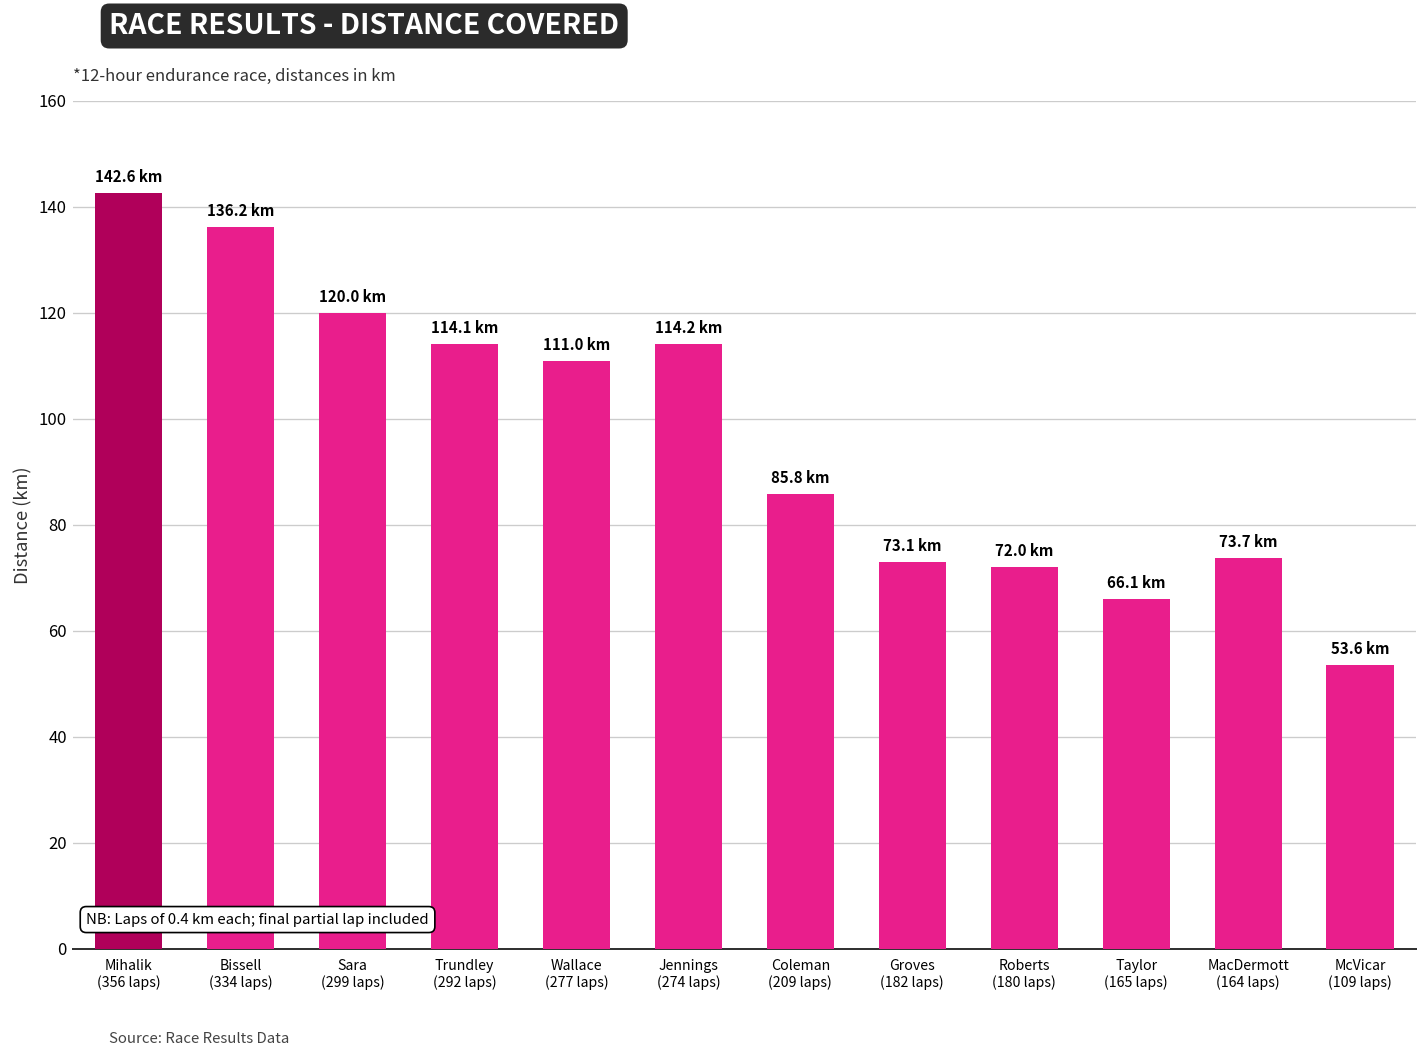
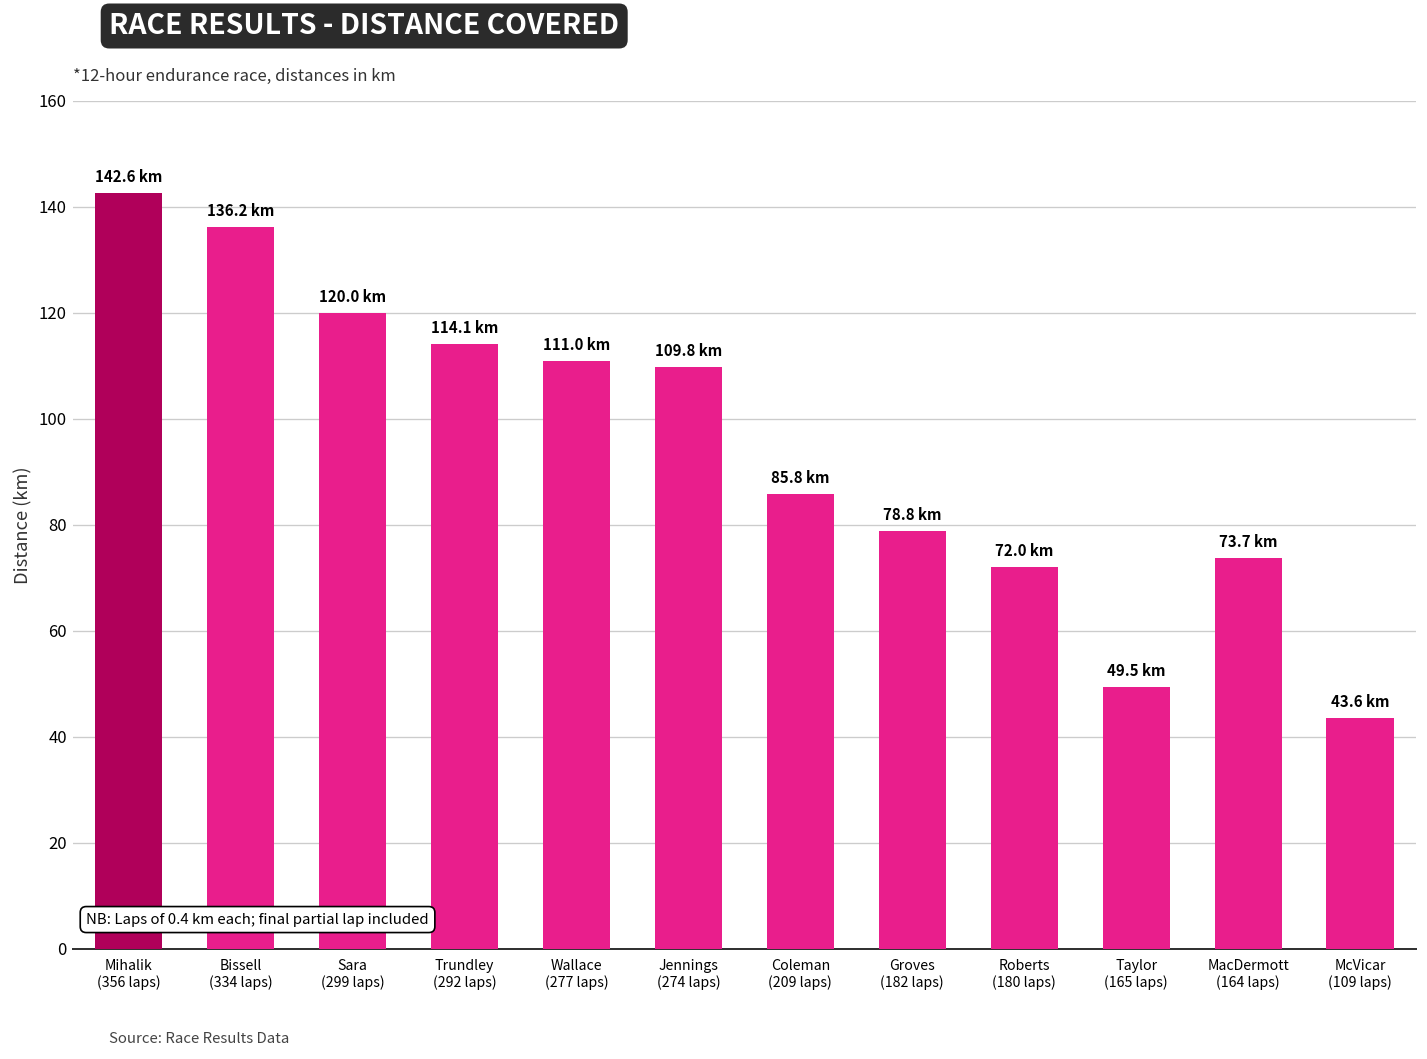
  {
    "Mihalik (356 laps)": 142.6,
    "Bissell (334 laps)": 136.2,
    "Sara (299 laps)": 120.0,
    "Trundley (292 laps)": 114.1,
    "Wallace (277 laps)": 111.0,
-   "Jennings (274 laps)": 114.2,
+   "Jennings (274 laps)": 109.8,
    "Coleman (209 laps)": 85.8,
-   "Groves (182 laps)": 73.1,
+   "Groves (182 laps)": 78.8,
    "Roberts (180 laps)": 72.0,
-   "Taylor (165 laps)": 66.1,
+   "Taylor (165 laps)": 49.5,
    "MacDermott (164 laps)": 73.7,
-   "McVicar (109 laps)": 53.6
+   "McVicar (109 laps)": 43.6
  }
